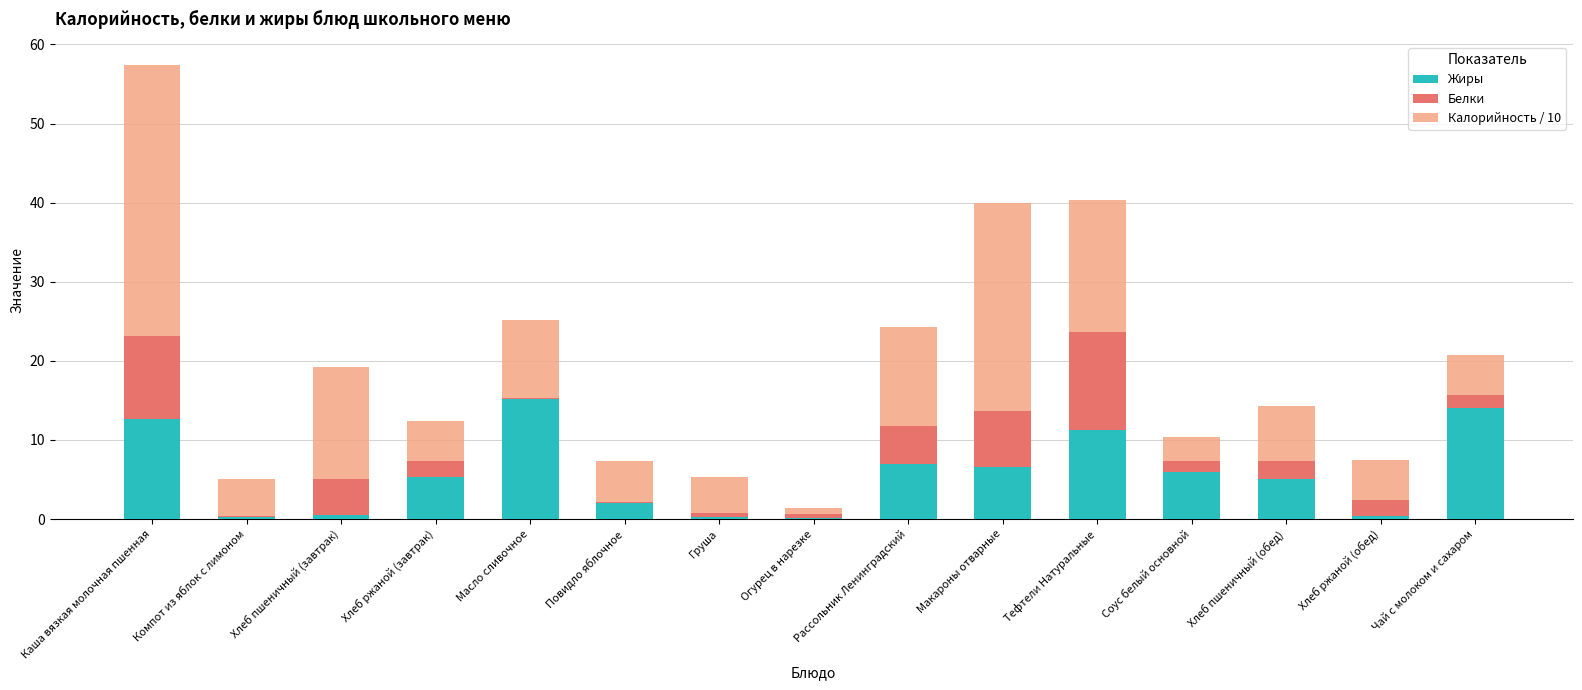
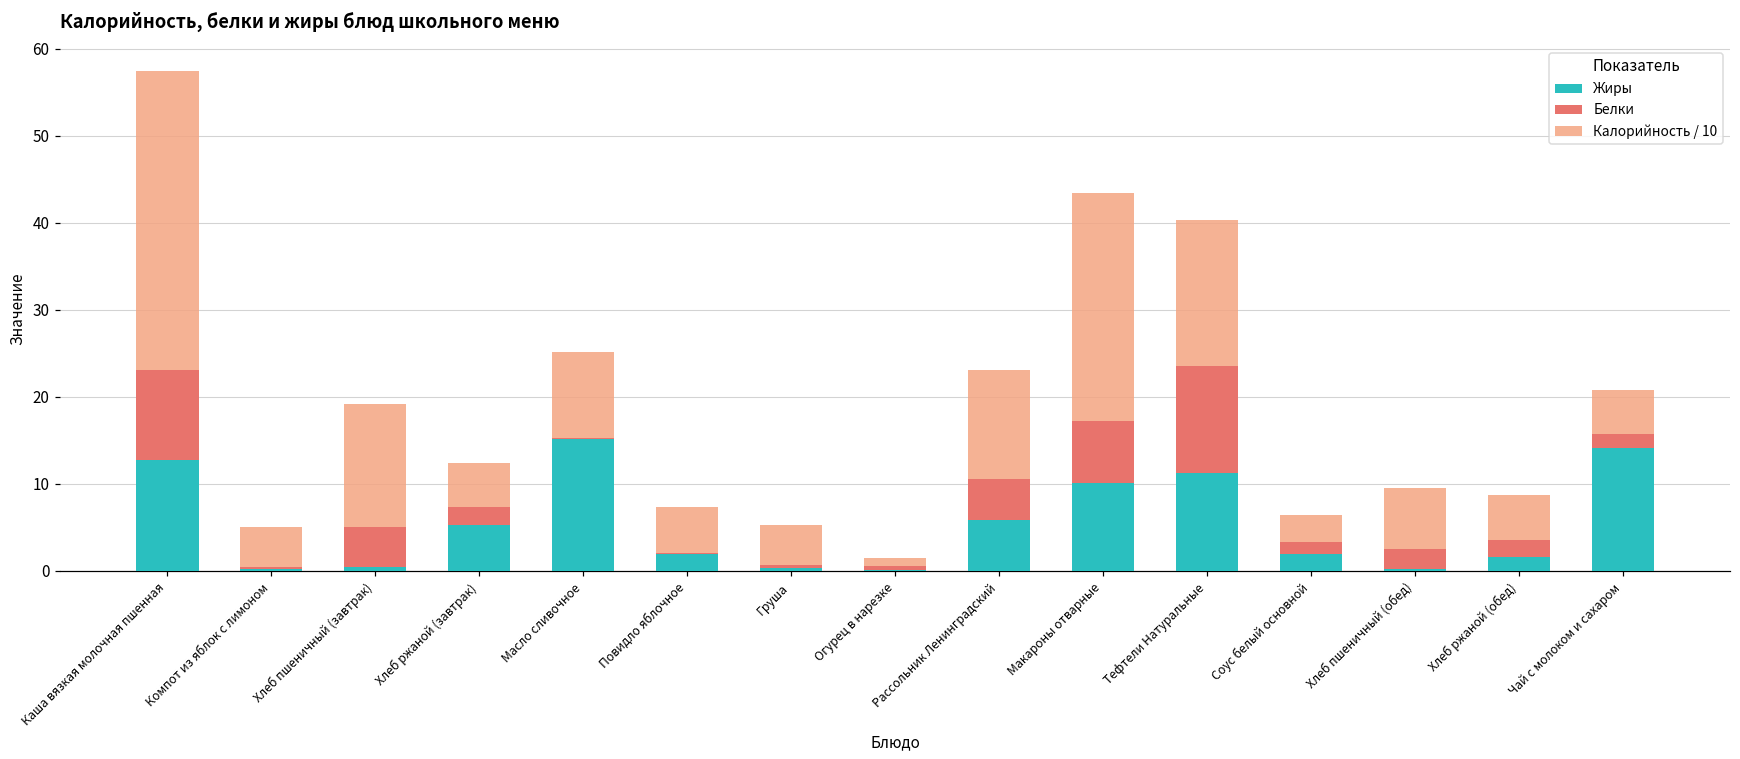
  {
    "Жиры": {
      "Каша вязкая молочная пшенная": 13,
      "Хлеб пшеничный (завтрак)": 1,
      "Хлеб ржаной (завтрак)": 5,
      "Масло сливочное": 15,
      "Повидло яблочное": 2,
-     "Рассольник Ленинградский": 7,
-     "Макароны отварные": 7,
+     "Рассольник Ленинградский": 6,
+     "Макароны отварные": 10,
      "Тефтели Натуральные": 11,
-     "Соус белый основной": 6,
-     "Хлеб пшеничный (обед)": 5,
-     "Хлеб ржаной (обед)": 0,
+     "Соус белый основной": 2,
+     "Хлеб пшеничный (обед)": 0,
+     "Хлеб ржаной (обед)": 2,
      "Чай с молоком и сахаром": 14
    }
  }
